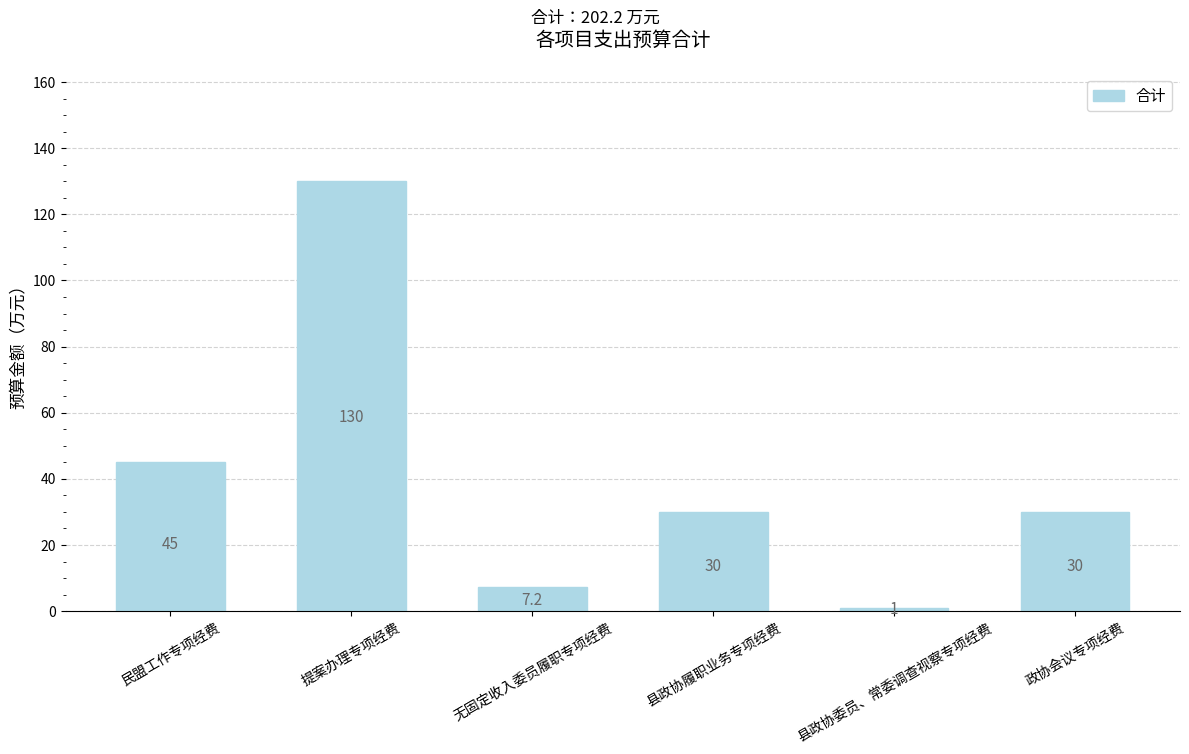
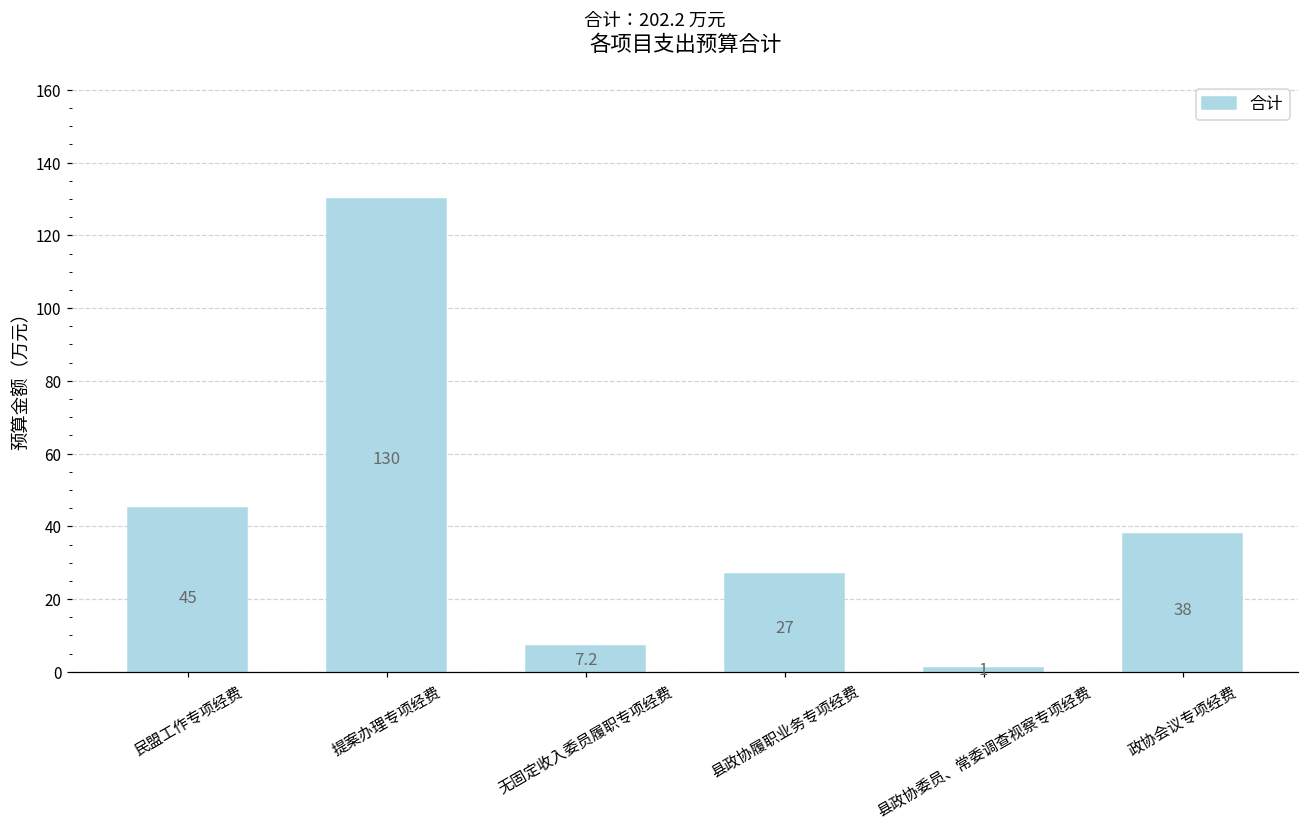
  {
    "民盟工作专项经费": 45,
    "提案办理专项经费": 130,
    "无固定收入委员履职专项经费": 7.2,
-   "县政协履职业务专项经费": 30,
+   "县政协履职业务专项经费": 27,
    "县政协委员、常委调查视察专项经费": 1,
-   "政协会议专项经费": 30
+   "政协会议专项经费": 38
  }
